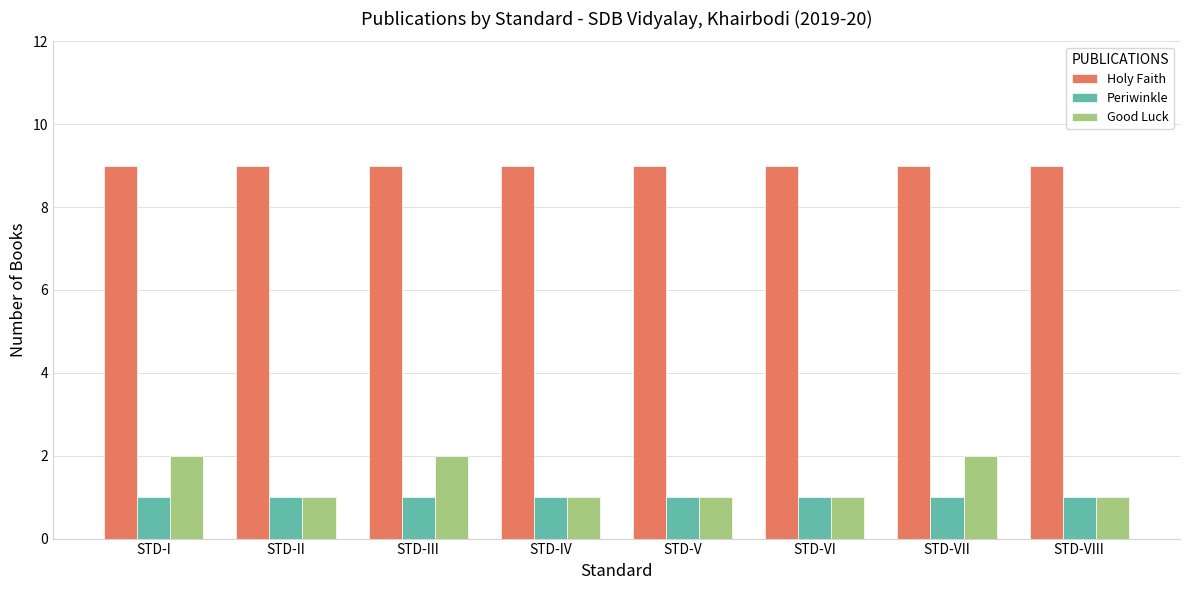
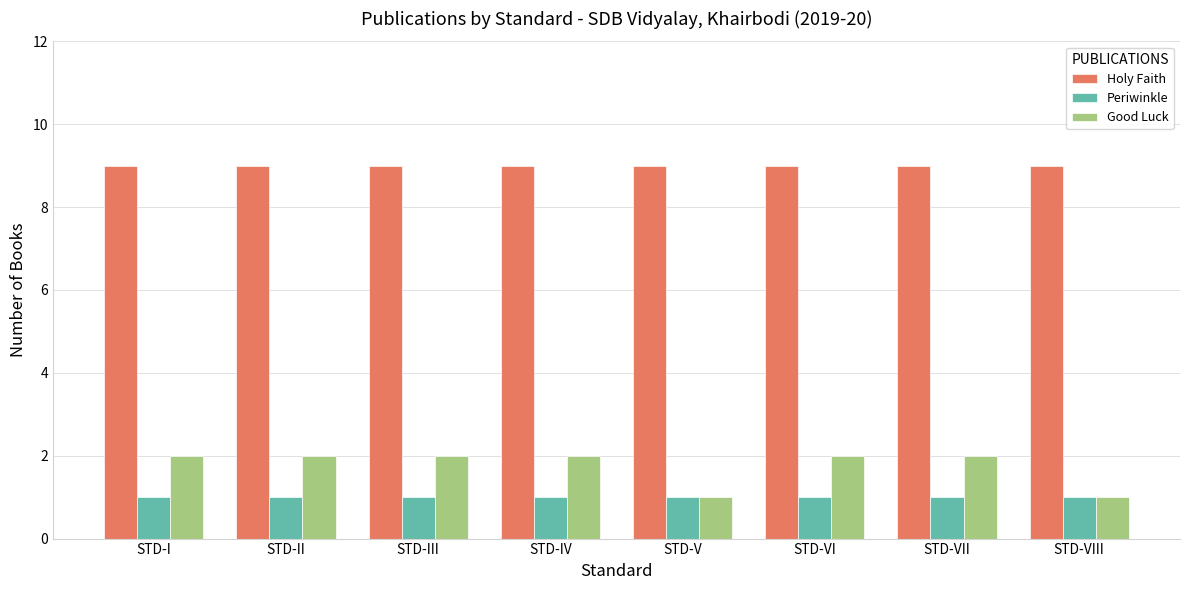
  {
    "Holy Faith": {
      "STD-I": 9,
      "STD-II": 9,
      "STD-III": 9,
      "STD-IV": 9,
      "STD-V": 9,
      "STD-VI": 9,
      "STD-VII": 9,
      "STD-VIII": 9
    },
    "Periwinkle": {
      "STD-I": 1,
      "STD-II": 1,
      "STD-III": 1,
      "STD-IV": 1,
      "STD-V": 1,
      "STD-VI": 1,
      "STD-VII": 1,
      "STD-VIII": 1
    },
    "Good Luck": {
      "STD-I": 2,
-     "STD-II": 1,
+     "STD-II": 2,
      "STD-III": 2,
-     "STD-IV": 1,
+     "STD-IV": 2,
      "STD-V": 1,
-     "STD-VI": 1,
+     "STD-VI": 2,
      "STD-VII": 2,
      "STD-VIII": 1
    }
  }
